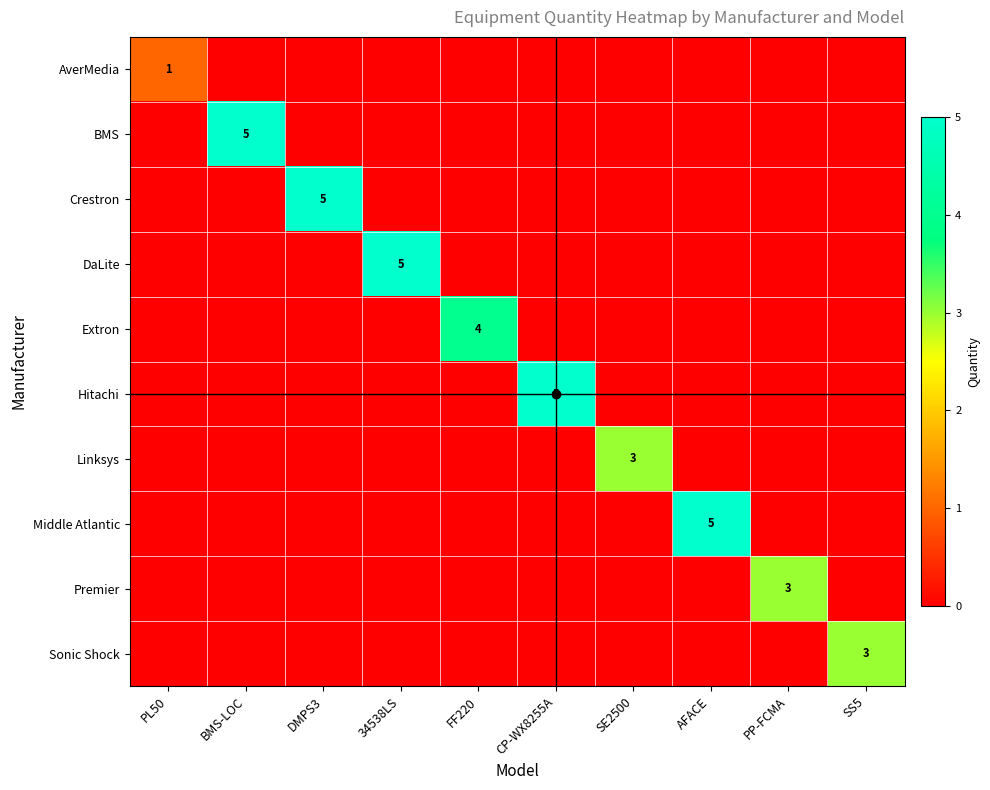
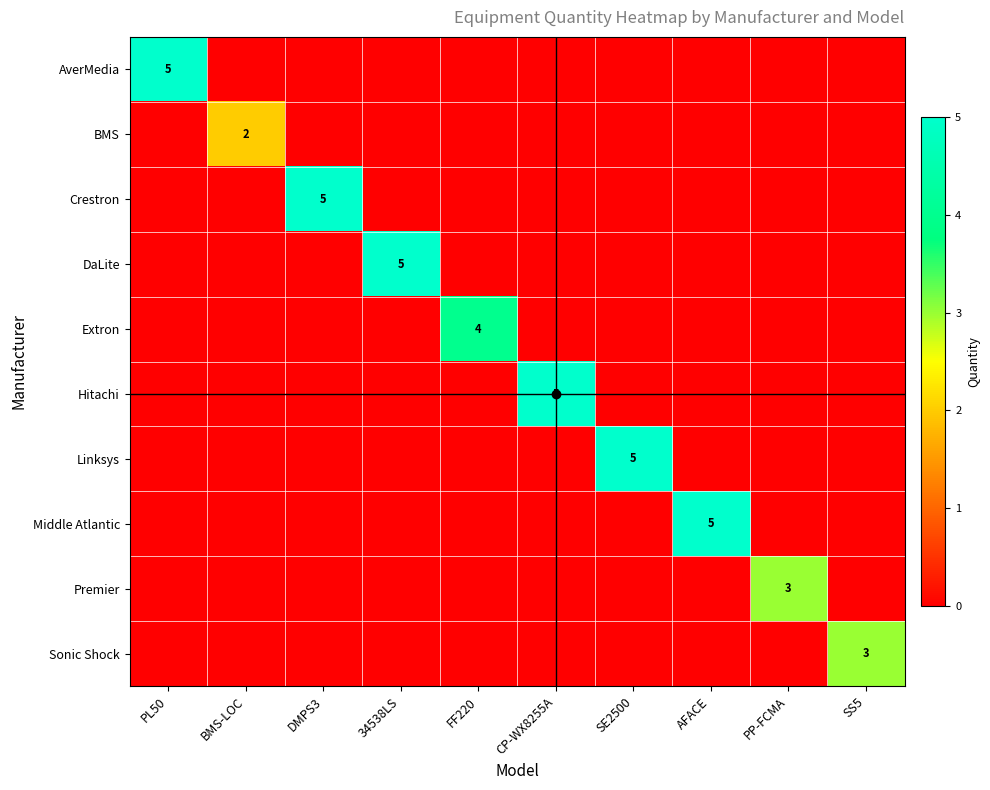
  {
    "AverMedia": {
-     "PL50": 1
+     "PL50": 5
    },
    "BMS": {
-     "BMS-LOC": 5
+     "BMS-LOC": 2
    },
    "Crestron": {
      "DMPS3": 5
    },
    "DaLite": {
      "34538LS": 5
    },
    "Extron": {
      "FF220": 4
    },
    "Linksys": {
-     "SE2500": 3
+     "SE2500": 5
    },
    "Middle Atlantic": {
      "AFACE": 5
    },
    "Premier": {
      "PP-FCMA": 3
    },
    "Sonic Shock": {
      "SS5": 3
    }
  }
